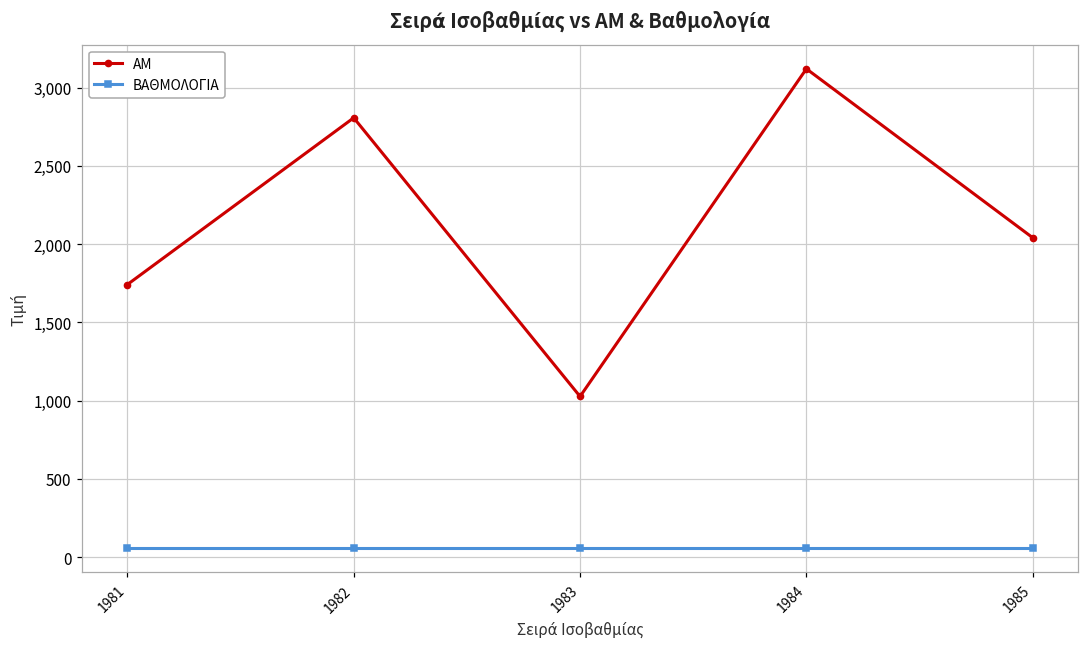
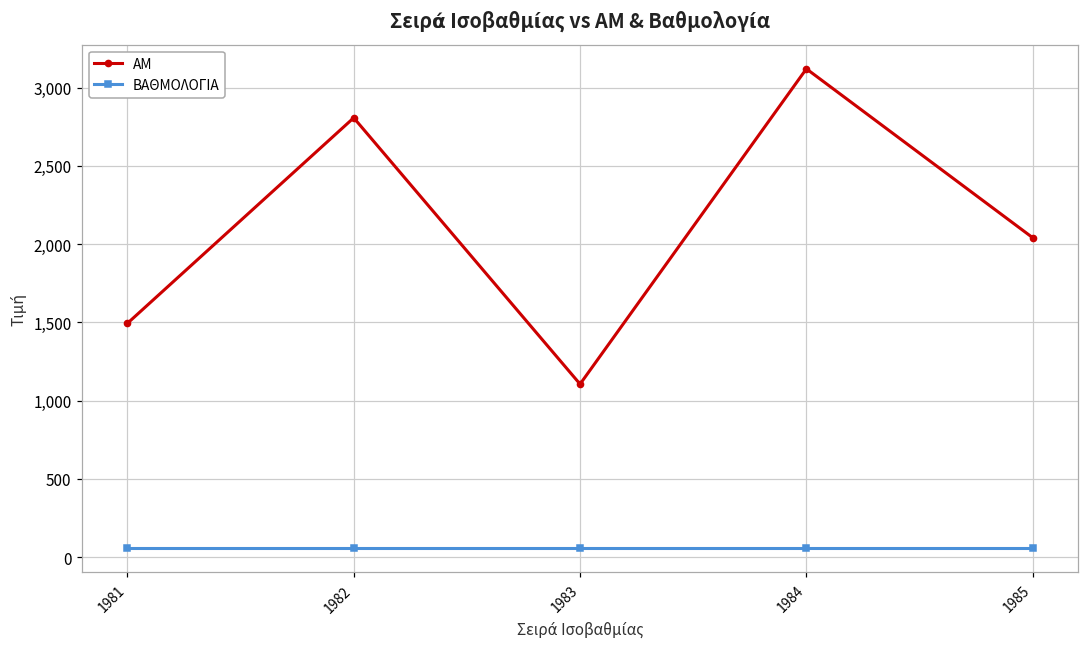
  {
    "ΑΜ": {
-     "1981": "1,740",
+     "1981": "1,490",
      "1982": "2,810",
-     "1983": "1,030",
+     "1983": "1,110",
      "1984": "3,120",
      "1985": "2,040"
    },
    "ΒΑΘΜΟΛΟΓΙΑ": {
      "1981": "60",
      "1982": "60",
      "1983": "60",
      "1984": "60",
      "1985": "60"
    }
  }
